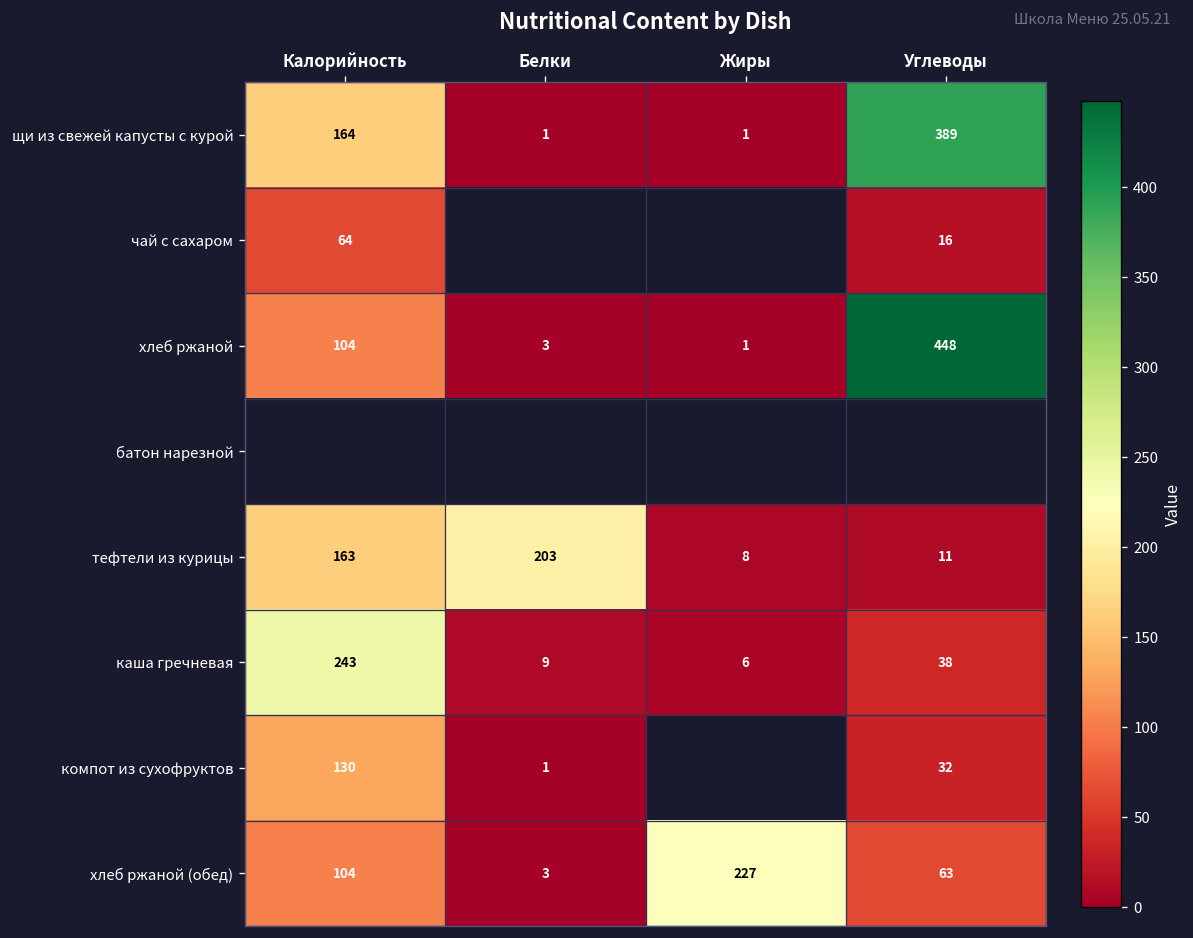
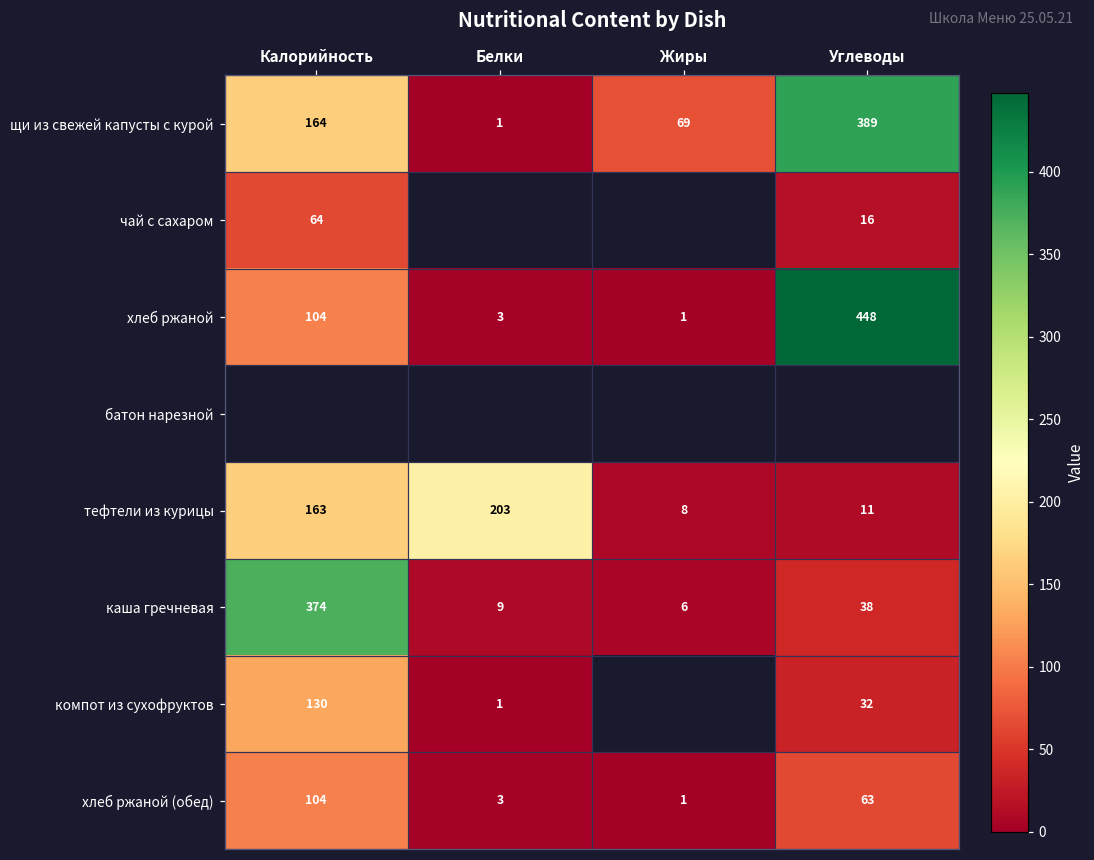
  {
    "щи из свежей капусты с курой": {
      "Калорийность": 164,
      "Белки": 1,
-     "Жиры": 1,
+     "Жиры": 69,
      "Углеводы": 389
    },
    "чай с сахаром": {
      "Калорийность": 64,
      "Углеводы": 16
    },
    "хлеб ржаной": {
      "Калорийность": 104,
      "Белки": 3,
      "Жиры": 1,
      "Углеводы": 448
    },
    "тефтели из курицы": {
      "Калорийность": 163,
      "Белки": 203,
      "Жиры": 8,
      "Углеводы": 11
    },
    "каша гречневая": {
-     "Калорийность": 243,
+     "Калорийность": 374,
      "Белки": 9,
      "Жиры": 6,
      "Углеводы": 38
    },
    "компот из сухофруктов": {
      "Калорийность": 130,
      "Белки": 1,
      "Углеводы": 32
    },
    "хлеб ржаной (обед)": {
      "Калорийность": 104,
      "Белки": 3,
-     "Жиры": 227,
+     "Жиры": 1,
      "Углеводы": 63
    }
  }
